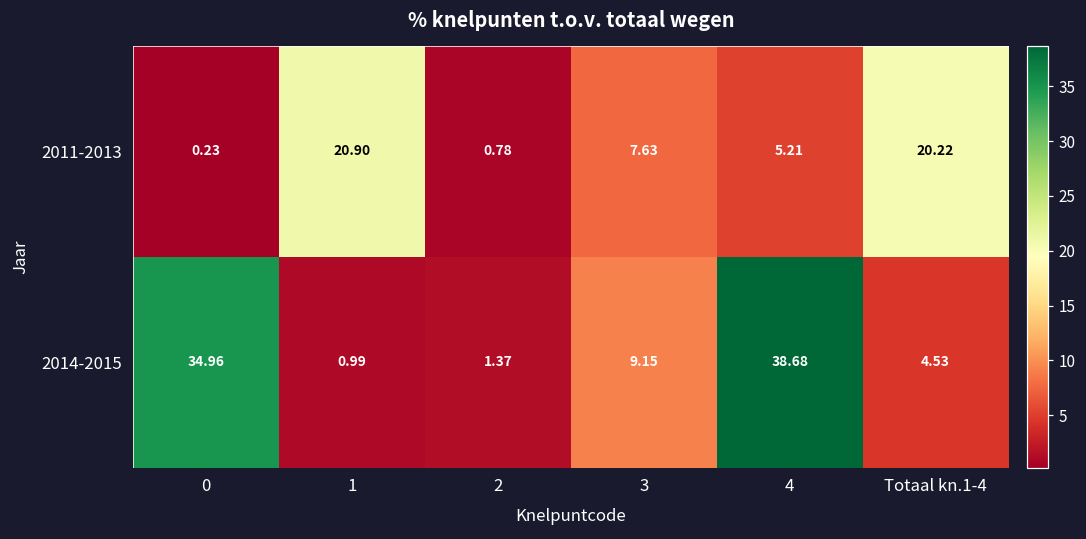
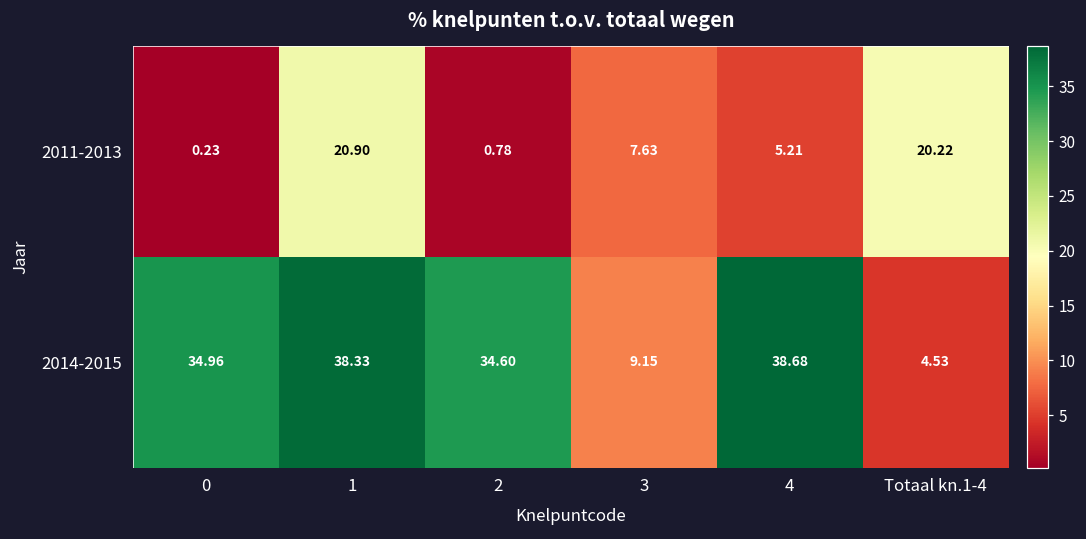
  {
    "2011-2013": {
      "0": 0.23,
      "1": 20.90,
      "2": 0.78,
      "3": 7.63,
      "4": 5.21,
      "Totaal kn.1-4": 20.22
    },
    "2014-2015": {
      "0": 34.96,
-     "1": 0.99,
-     "2": 1.37,
+     "1": 38.33,
+     "2": 34.60,
      "3": 9.15,
      "4": 38.68,
      "Totaal kn.1-4": 4.53
    }
  }
